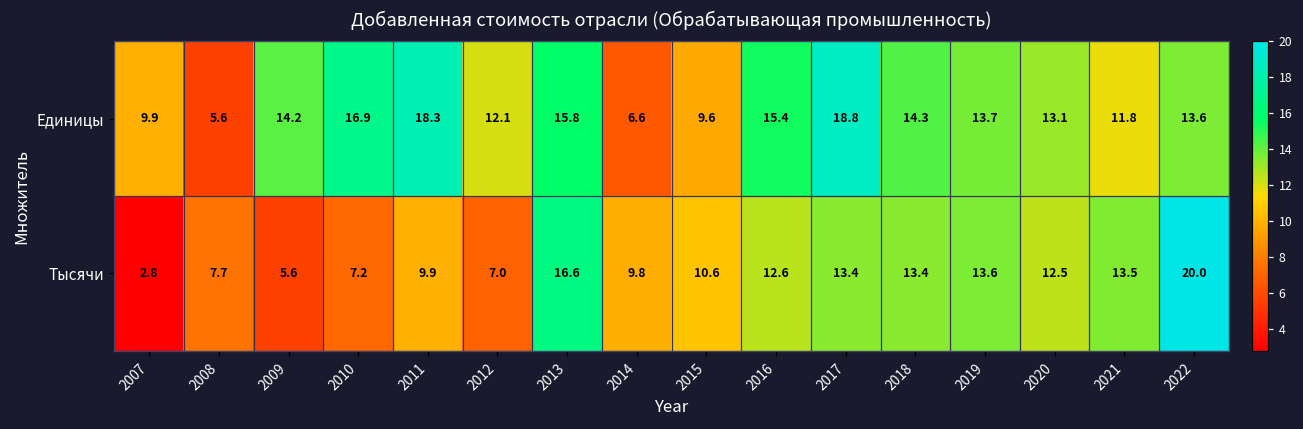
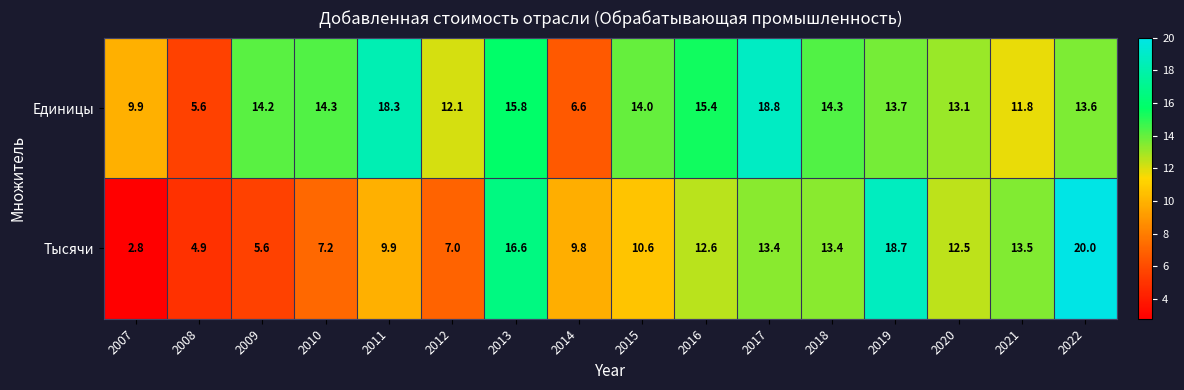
  {
    "Единицы": {
      "2007": 9.9,
      "2008": 5.6,
      "2009": 14.2,
-     "2010": 16.9,
+     "2010": 14.3,
      "2011": 18.3,
      "2012": 12.1,
      "2013": 15.8,
      "2014": 6.6,
-     "2015": 9.6,
+     "2015": 14.0,
      "2016": 15.4,
      "2017": 18.8,
      "2018": 14.3,
      "2019": 13.7,
      "2020": 13.1,
      "2021": 11.8,
      "2022": 13.6
    },
    "Тысячи": {
      "2007": 2.8,
-     "2008": 7.7,
+     "2008": 4.9,
      "2009": 5.6,
      "2010": 7.2,
      "2011": 9.9,
      "2012": 7.0,
      "2013": 16.6,
      "2014": 9.8,
      "2015": 10.6,
      "2016": 12.6,
      "2017": 13.4,
      "2018": 13.4,
-     "2019": 13.6,
+     "2019": 18.7,
      "2020": 12.5,
      "2021": 13.5,
      "2022": 20.0
    }
  }
